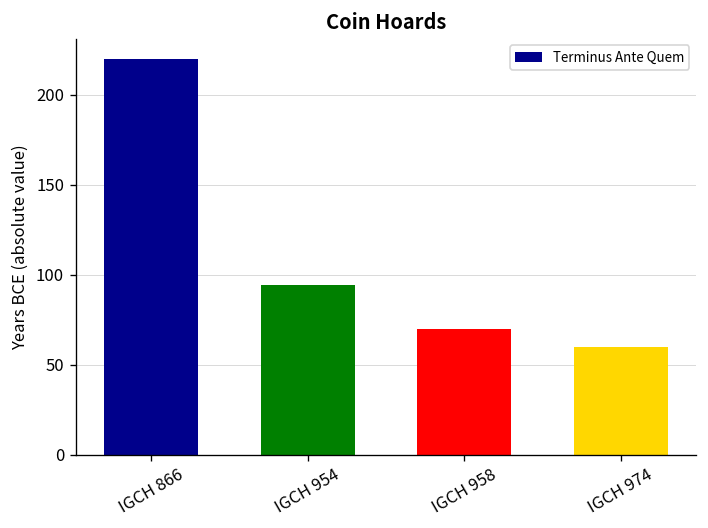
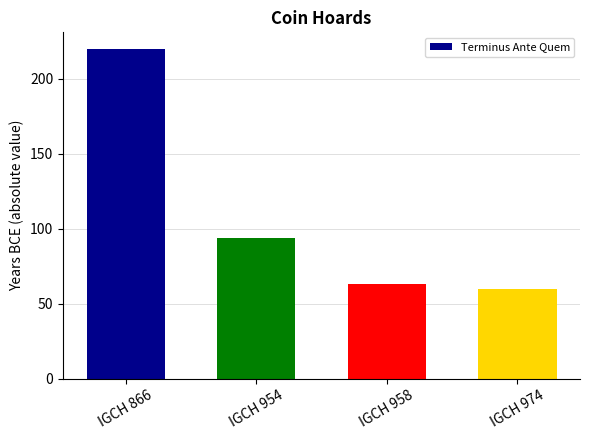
  {
    "IGCH 866": 220,
    "IGCH 954": 94,
-   "IGCH 958": 70,
+   "IGCH 958": 63,
    "IGCH 974": 60
  }
